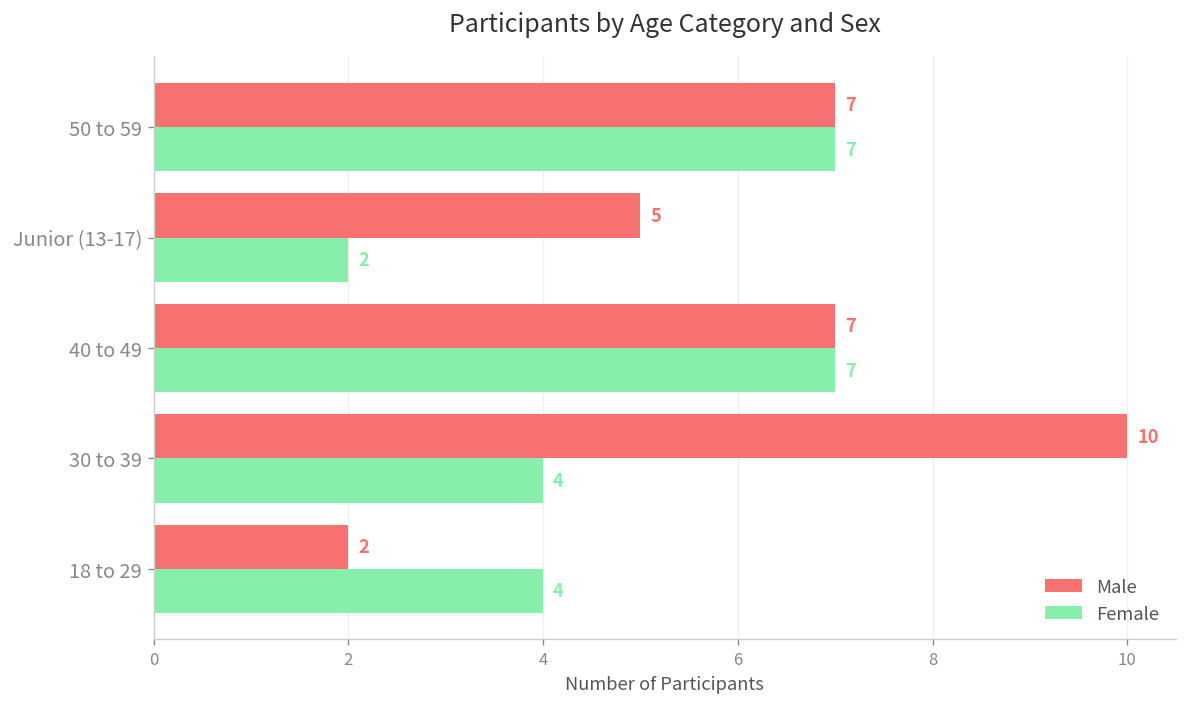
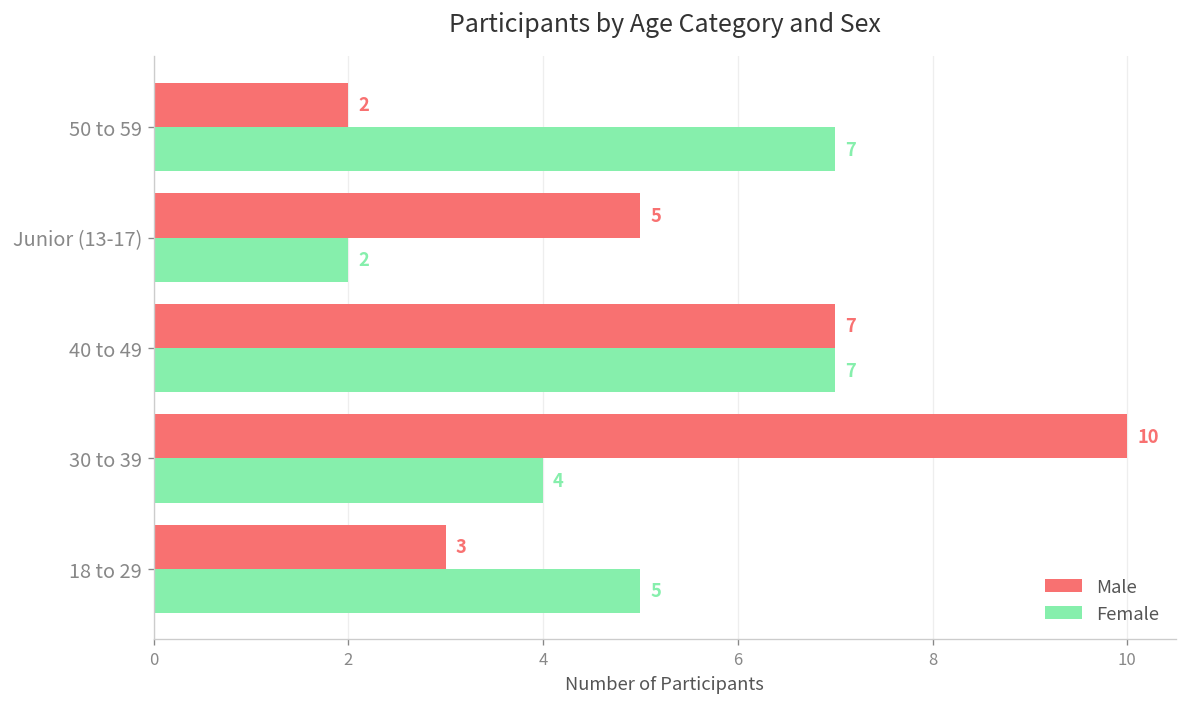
  {
    "Male": {
-     "50 to 59": 7,
+     "50 to 59": 2,
      "Junior (13-17)": 5,
      "40 to 49": 7,
      "30 to 39": 10,
-     "18 to 29": 2
+     "18 to 29": 3
    },
    "Female": {
      "50 to 59": 7,
      "Junior (13-17)": 2,
      "40 to 49": 7,
      "30 to 39": 4,
-     "18 to 29": 4
+     "18 to 29": 5
    }
  }
